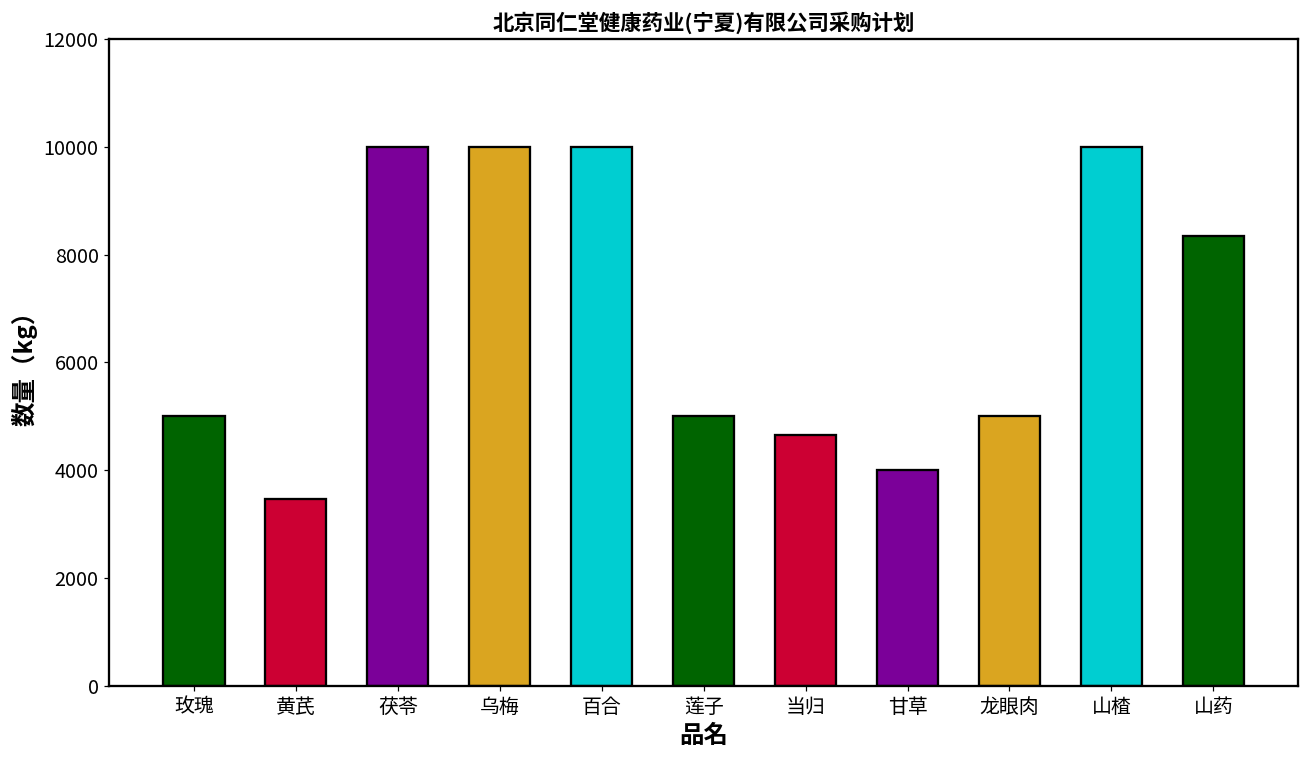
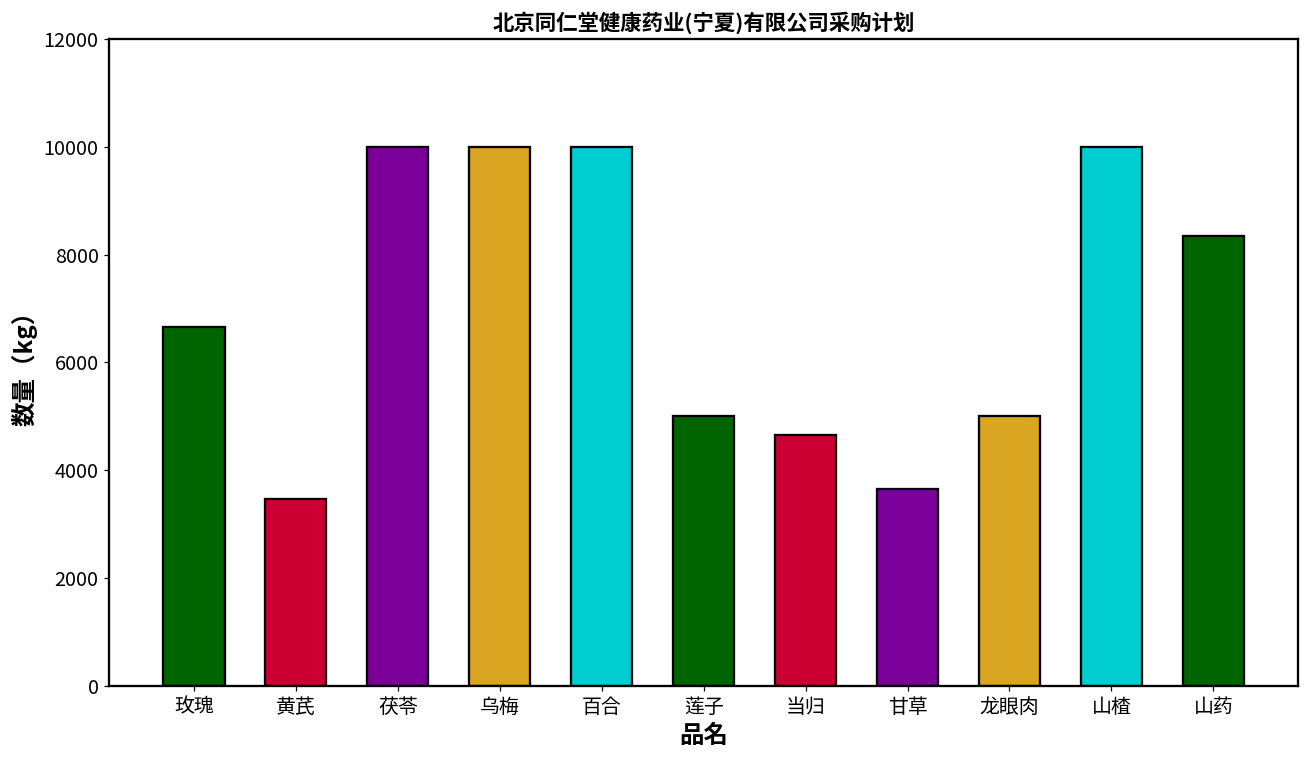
  {
-   "玫瑰": 5000,
+   "玫瑰": 6700,
    "黄芪": 3500,
    "茯苓": 10000,
    "乌梅": 10000,
    "百合": 10000,
    "莲子": 5000,
    "当归": 4700,
-   "甘草": 4000,
+   "甘草": 3700,
    "龙眼肉": 5000,
    "山楂": 10000,
    "山药": 8300
  }
